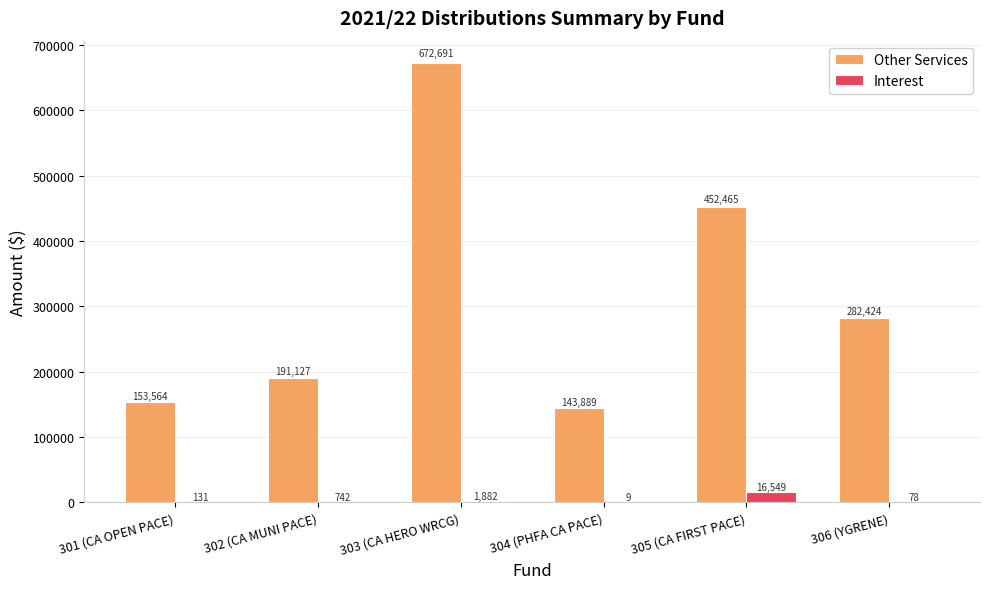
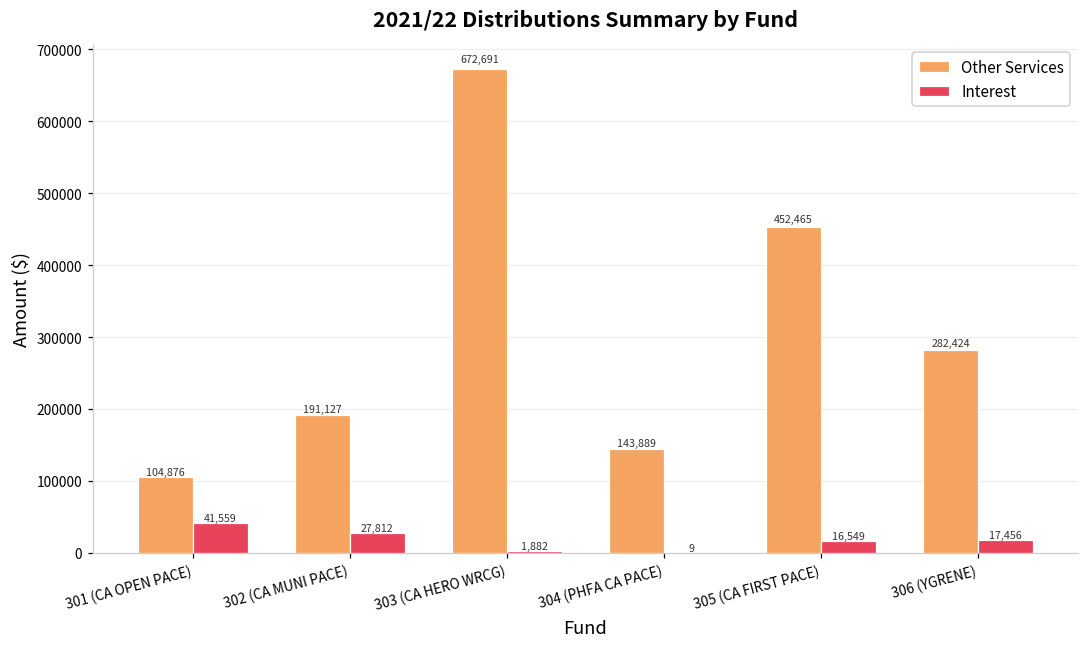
  {
    "Other Services": {
-     "301 (CA OPEN PACE)": "153,564",
+     "301 (CA OPEN PACE)": "104,876",
      "302 (CA MUNI PACE)": "191,127",
      "303 (CA HERO WRCG)": "672,691",
      "304 (PHFA CA PACE)": "143,889",
      "305 (CA FIRST PACE)": "452,465",
      "306 (YGRENE)": "282,424"
    },
    "Interest": {
-     "301 (CA OPEN PACE)": "131",
-     "302 (CA MUNI PACE)": "742",
+     "301 (CA OPEN PACE)": "41,559",
+     "302 (CA MUNI PACE)": "27,812",
      "303 (CA HERO WRCG)": "1,882",
      "304 (PHFA CA PACE)": "9",
      "305 (CA FIRST PACE)": "16,549",
-     "306 (YGRENE)": "78"
+     "306 (YGRENE)": "17,456"
    }
  }
